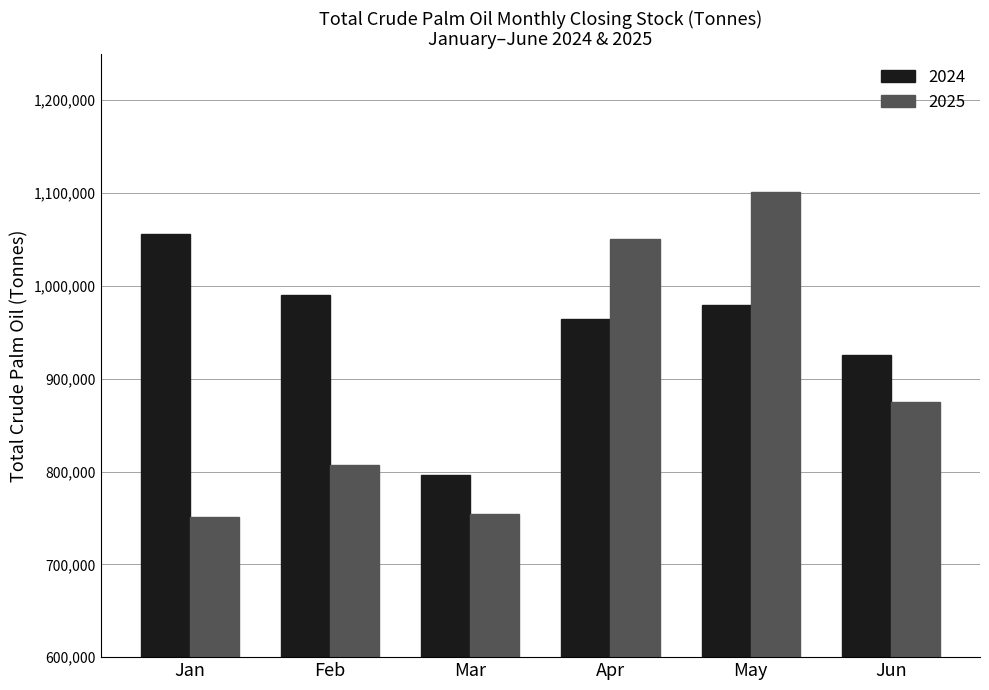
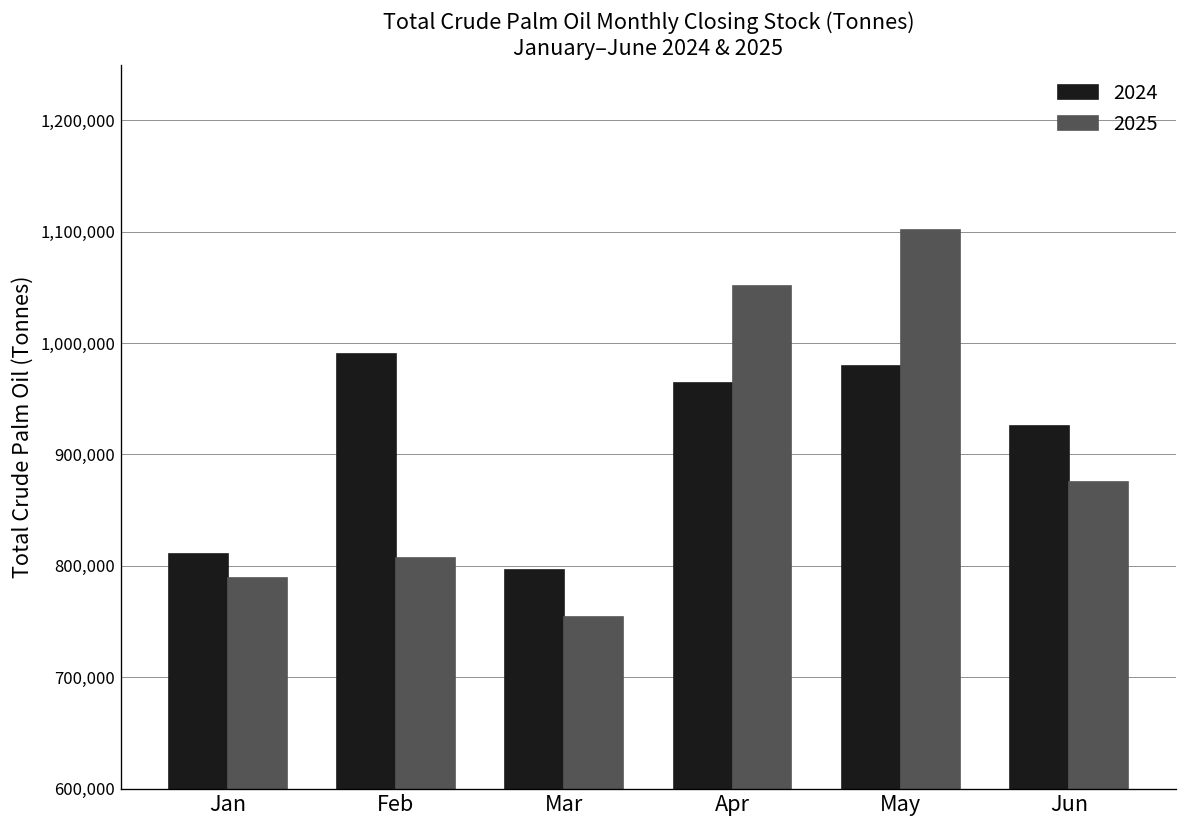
  {
    "2024": {
-     "Jan": "1,060,000",
+     "Jan": "810,000",
      "Feb": "990,000",
      "Mar": "800,000",
      "Apr": "960,000",
      "May": "980,000",
      "Jun": "930,000"
    },
    "2025": {
-     "Jan": "750,000",
+     "Jan": "790,000",
      "Feb": "810,000",
      "Mar": "750,000",
      "Apr": "1,050,000",
      "May": "1,100,000",
      "Jun": "880,000"
    }
  }
